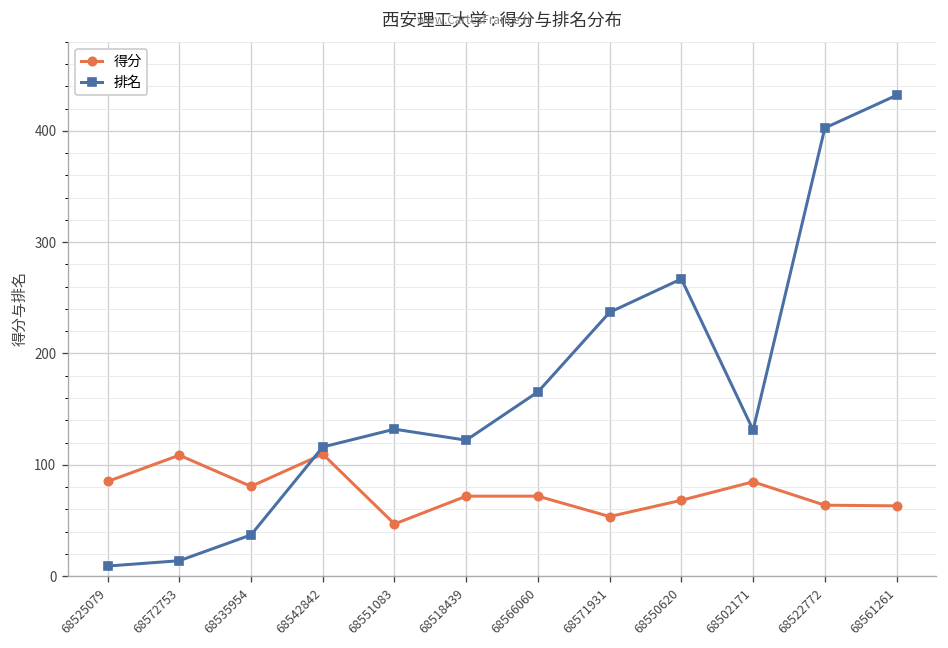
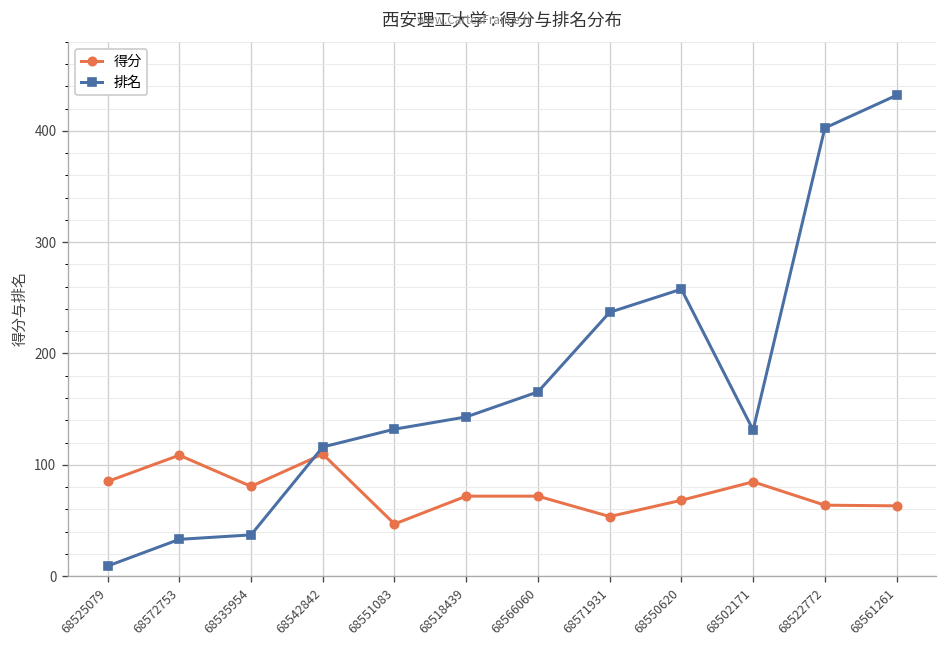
  {
    "得分": {
      "68525079": 90,
      "68572753": 110,
      "68535954": 80,
      "68542842": 110,
      "68551083": 50,
      "68518439": 70,
      "68566060": 70,
      "68571931": 50,
      "68550620": 70,
      "68502171": 80,
      "68522772": 60,
      "68561261": 60
    },
    "排名": {
      "68525079": 10,
-     "68572753": 10,
+     "68572753": 30,
      "68535954": 40,
      "68542842": 120,
      "68551083": 130,
-     "68518439": 120,
+     "68518439": 140,
      "68566060": 170,
      "68571931": 240,
-     "68550620": 270,
+     "68550620": 260,
      "68502171": 130,
      "68522772": 400,
      "68561261": 430
    }
  }
